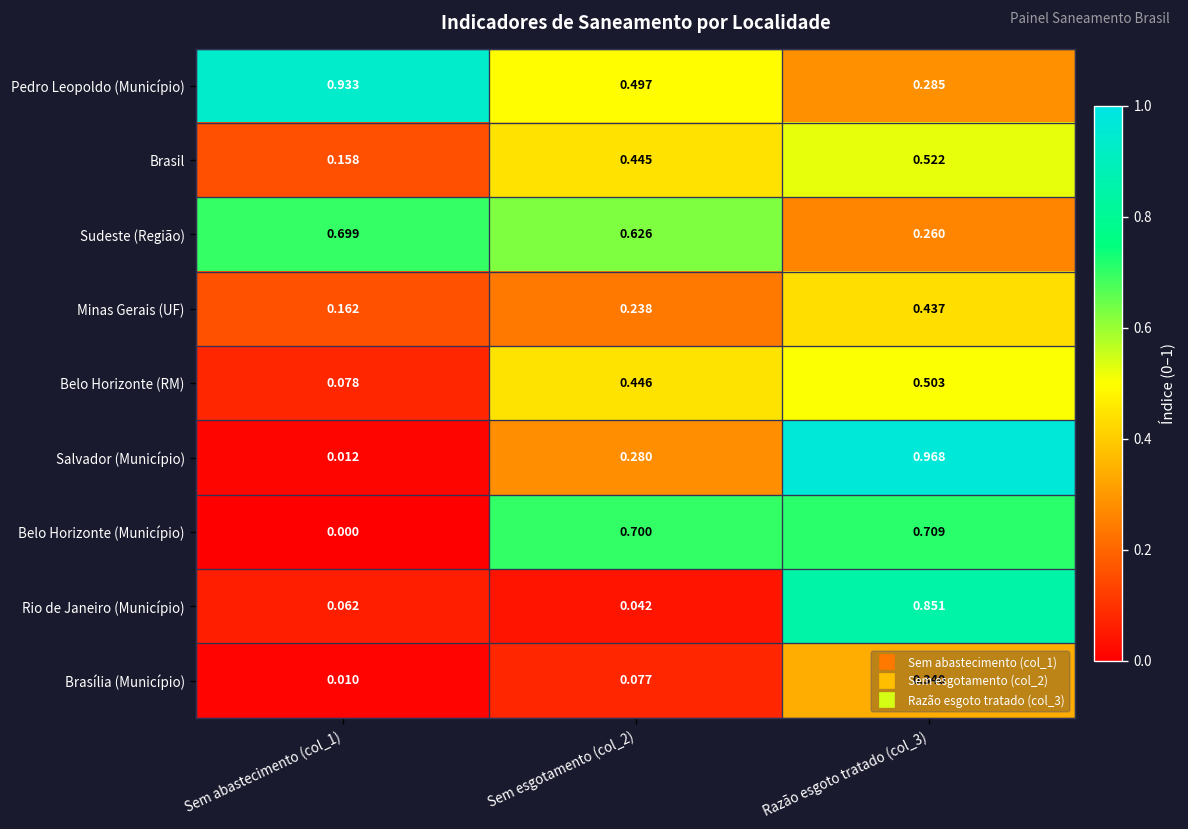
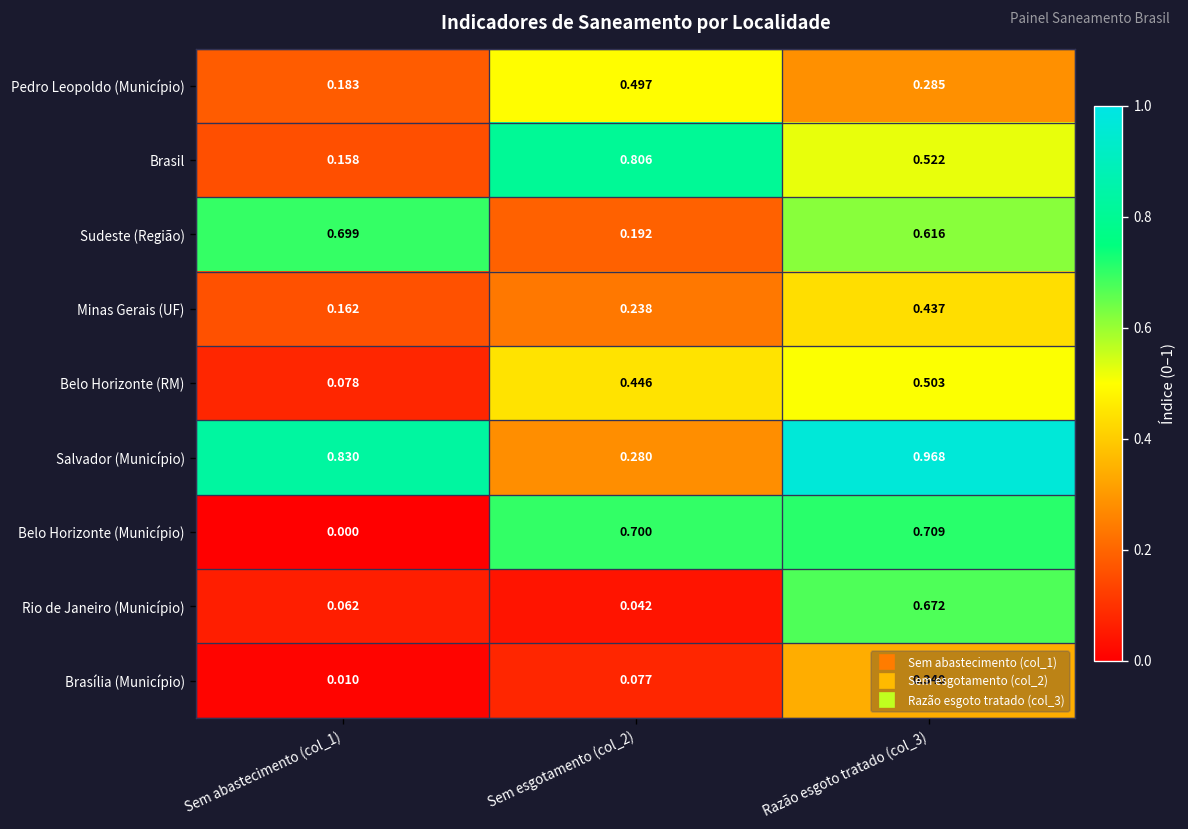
  {
    "Pedro Leopoldo (Município)": {
-     "Sem abastecimento (col_1)": 0.933,
+     "Sem abastecimento (col_1)": 0.183,
      "Sem esgotamento (col_2)": 0.497,
      "Razão esgoto tratado (col_3)": 0.285
    },
    "Brasil": {
      "Sem abastecimento (col_1)": 0.158,
-     "Sem esgotamento (col_2)": 0.445,
+     "Sem esgotamento (col_2)": 0.806,
      "Razão esgoto tratado (col_3)": 0.522
    },
    "Sudeste (Região)": {
      "Sem abastecimento (col_1)": 0.699,
-     "Sem esgotamento (col_2)": 0.626,
-     "Razão esgoto tratado (col_3)": 0.260
+     "Sem esgotamento (col_2)": 0.192,
+     "Razão esgoto tratado (col_3)": 0.616
    },
    "Minas Gerais (UF)": {
      "Sem abastecimento (col_1)": 0.162,
      "Sem esgotamento (col_2)": 0.238,
      "Razão esgoto tratado (col_3)": 0.437
    },
    "Belo Horizonte (RM)": {
      "Sem abastecimento (col_1)": 0.078,
      "Sem esgotamento (col_2)": 0.446,
      "Razão esgoto tratado (col_3)": 0.503
    },
    "Salvador (Município)": {
-     "Sem abastecimento (col_1)": 0.012,
+     "Sem abastecimento (col_1)": 0.830,
      "Sem esgotamento (col_2)": 0.280,
      "Razão esgoto tratado (col_3)": 0.968
    },
    "Belo Horizonte (Município)": {
      "Sem abastecimento (col_1)": 0.000,
      "Sem esgotamento (col_2)": 0.700,
      "Razão esgoto tratado (col_3)": 0.709
    },
    "Rio de Janeiro (Município)": {
      "Sem abastecimento (col_1)": 0.062,
      "Sem esgotamento (col_2)": 0.042,
-     "Razão esgoto tratado (col_3)": 0.851
+     "Razão esgoto tratado (col_3)": 0.672
    },
    "Brasília (Município)": {
      "Sem abastecimento (col_1)": 0.010,
      "Sem esgotamento (col_2)": 0.077
    }
  }
